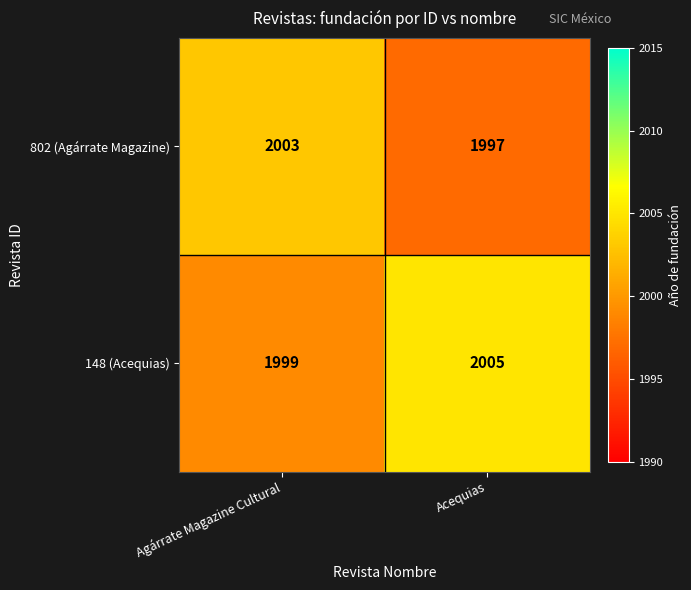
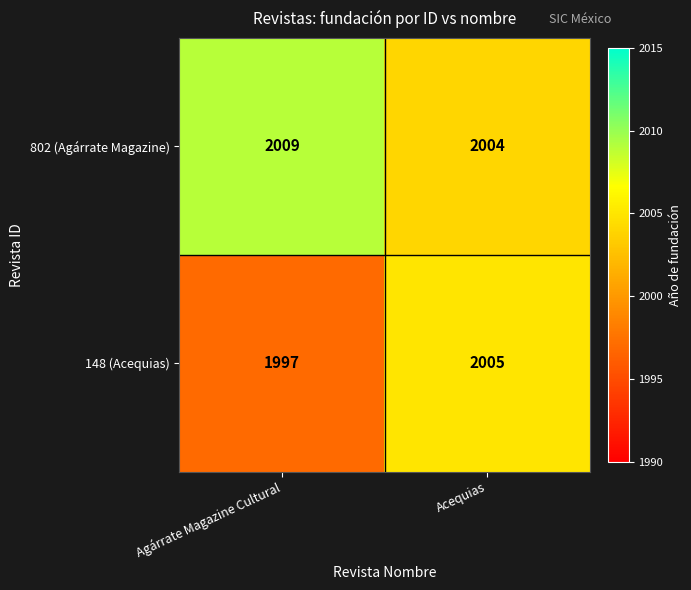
  {
    "802 (Agárrate Magazine)": {
-     "Agárrate Magazine Cultural": 2003,
-     "Acequias": 1997
+     "Agárrate Magazine Cultural": 2009,
+     "Acequias": 2004
    },
    "148 (Acequias)": {
-     "Agárrate Magazine Cultural": 1999,
+     "Agárrate Magazine Cultural": 1997,
      "Acequias": 2005
    }
  }
